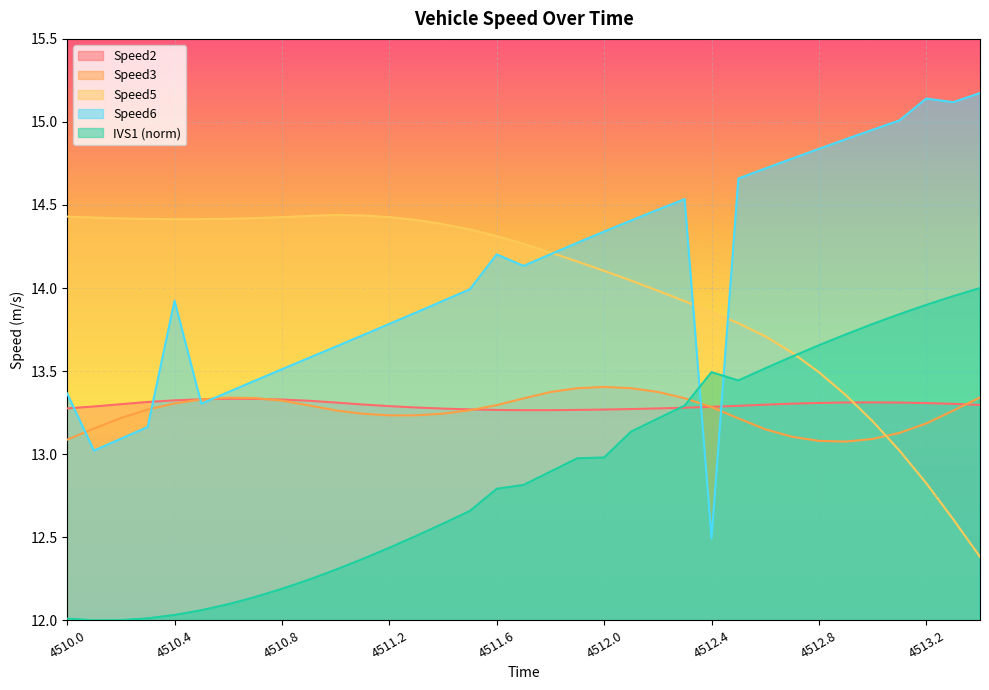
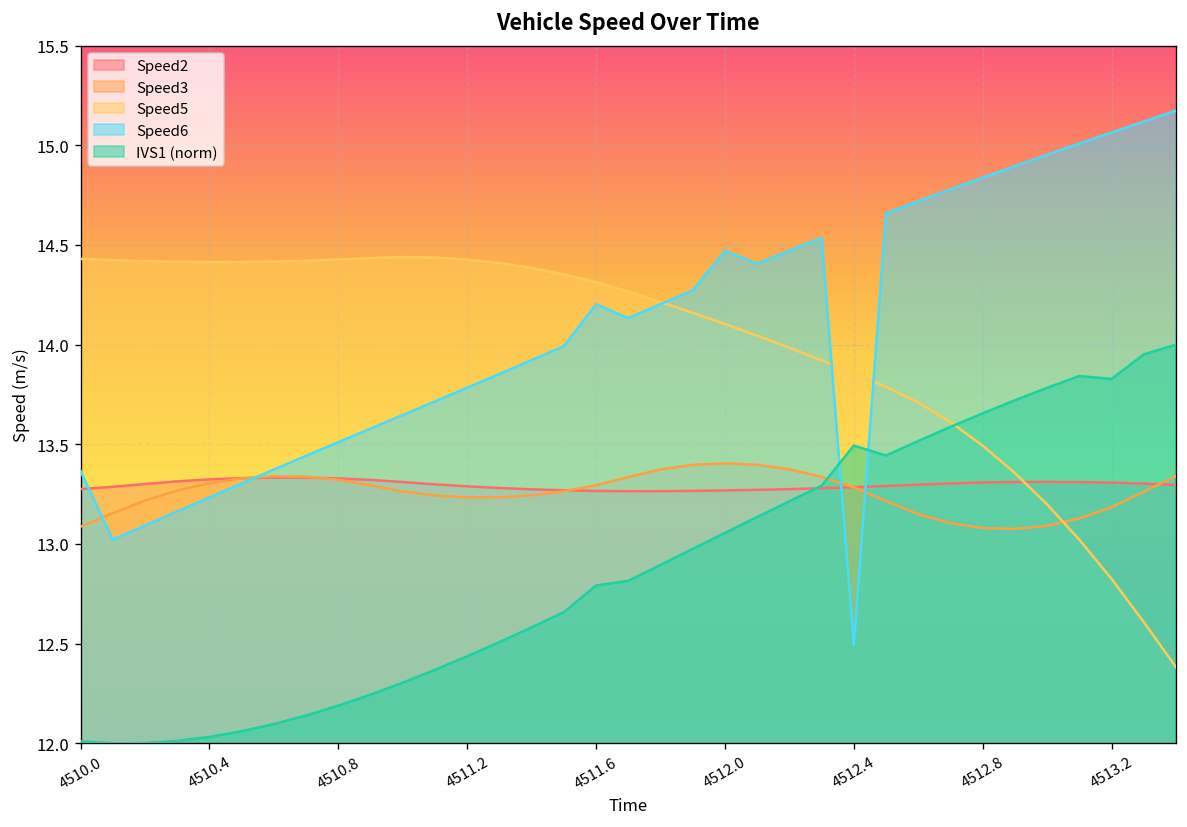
  {
    "Speed6": {
      "4510.0": 13.37,
-     "4510.4": 13.92,
+     "4510.4": 13.23,
      "4510.8": 13.51,
      "4511.2": 13.78,
      "4511.6": 14.20,
-     "4512.0": 14.34,
+     "4512.0": 14.47,
      "4512.4": 12.49,
      "4512.8": 14.84,
-     "4513.2": 15.14
+     "4513.2": 15.06
    },
    "IVS1 (norm)": {
      "4510.0": 12.01,
      "4510.4": 12.03,
      "4510.8": 12.19,
      "4511.2": 12.44,
      "4511.6": 12.79,
-     "4512.0": 12.98,
+     "4512.0": 13.06,
      "4512.4": 13.49,
      "4512.8": 13.66,
-     "4513.2": 13.90
+     "4513.2": 13.83
    }
  }
